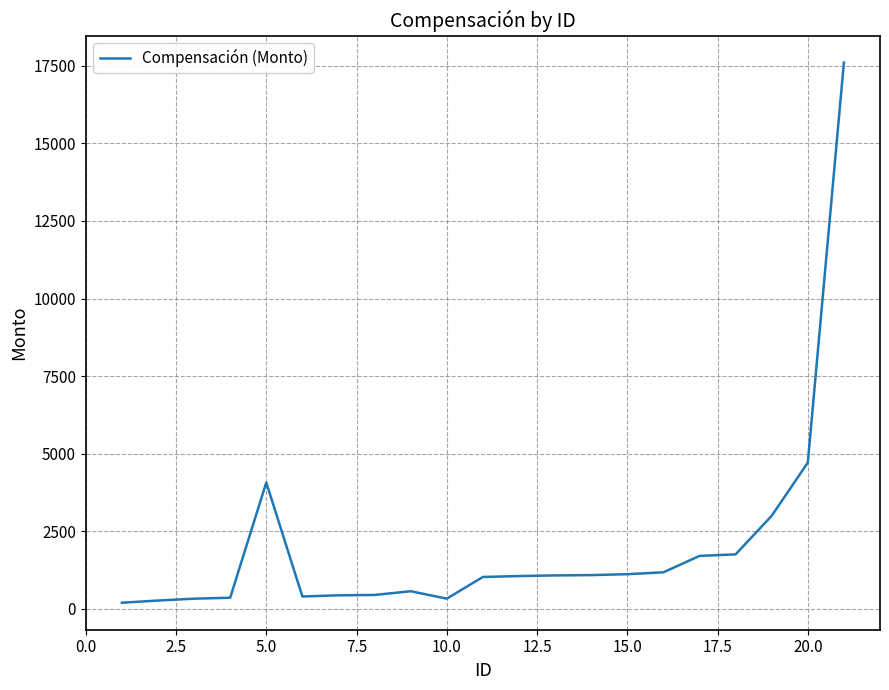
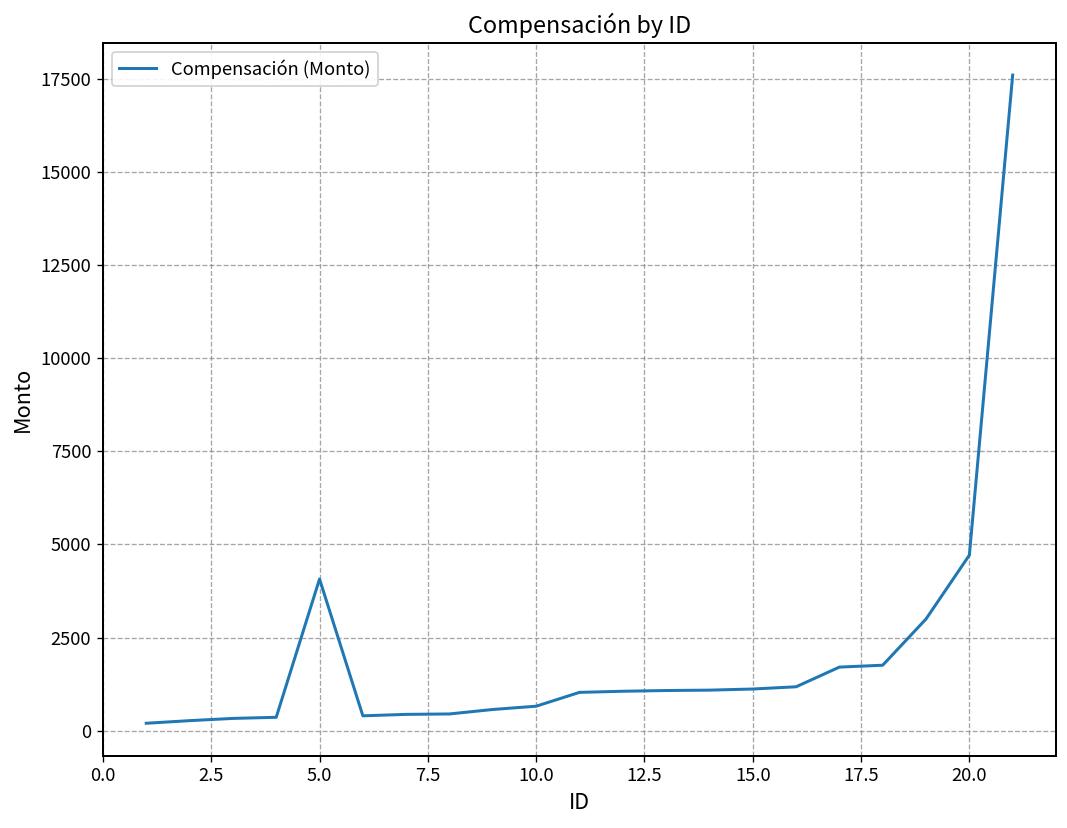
  {
    "5.0": 4100,
-   "10.0": 300,
+   "10.0": 700,
    "15.0": 1100,
    "20.0": 4700
  }
